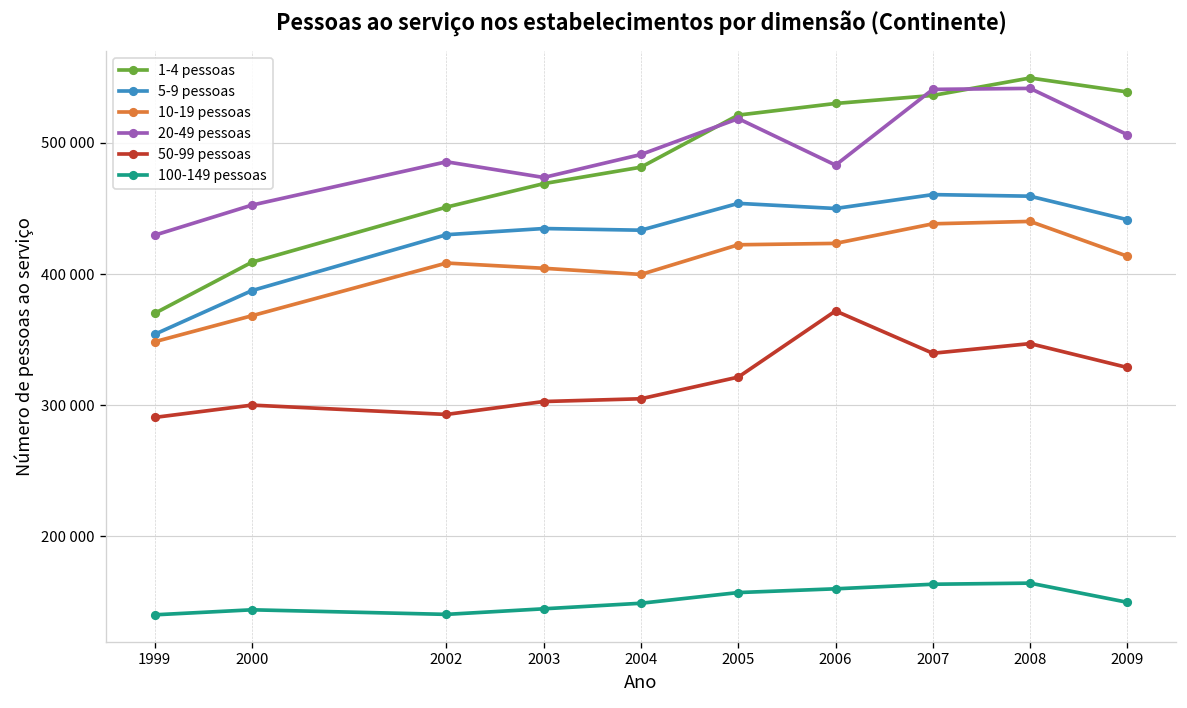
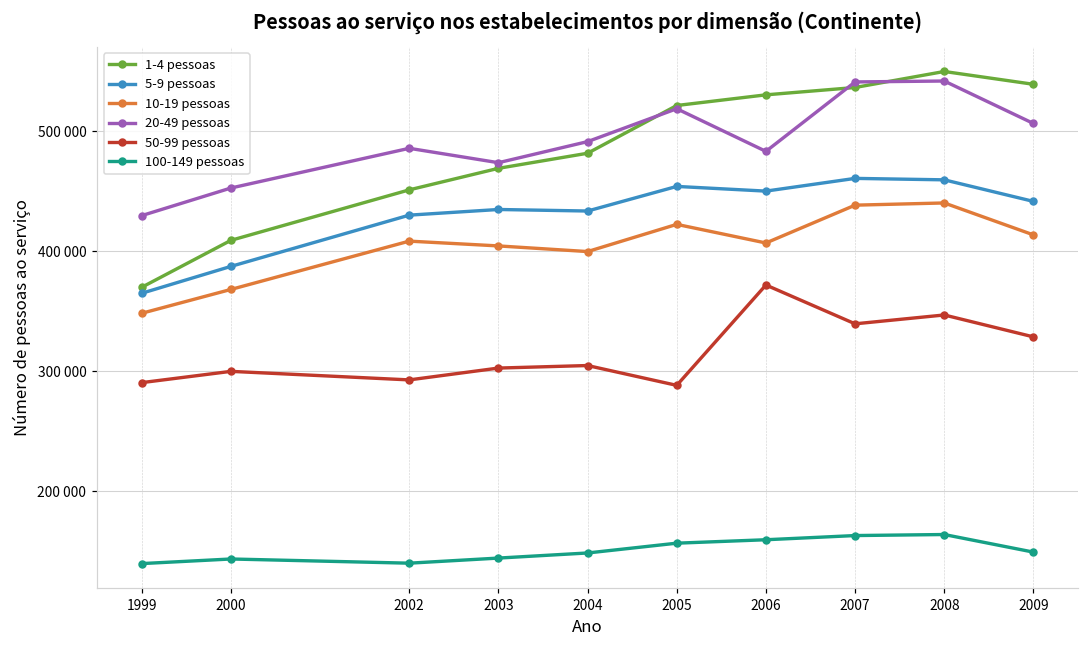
  {
    "1-4 pessoas": {
      "1999": 370000,
      "2000": 409000,
      "2002": 451000,
      "2003": 469000,
      "2004": 482000,
      "2005": 521000,
      "2006": 530000,
      "2007": 536000,
      "2008": 550000,
      "2009": 539000
    },
    "5-9 pessoas": {
-     "1999": 354000,
+     "1999": 365000,
      "2000": 387000,
      "2002": 430000,
      "2003": 435000,
      "2004": 433000,
      "2005": 454000,
      "2006": 450000,
      "2007": 461000,
      "2008": 459000,
      "2009": 441000
    },
    "10-19 pessoas": {
      "1999": 348000,
      "2000": 368000,
      "2002": 408000,
      "2003": 404000,
      "2004": 400000,
      "2005": 422000,
-     "2006": 423000,
+     "2006": 407000,
      "2007": 438000,
      "2008": 440000,
      "2009": 414000
    },
    "20-49 pessoas": {
      "1999": 430000,
      "2000": 453000,
      "2002": 486000,
      "2003": 474000,
      "2004": 491000,
      "2005": 519000,
      "2006": 483000,
      "2007": 541000,
      "2008": 542000,
      "2009": 506000
    },
    "50-99 pessoas": {
      "1999": 291000,
      "2000": 300000,
      "2002": 293000,
      "2003": 303000,
      "2004": 305000,
-     "2005": 321000,
+     "2005": 288000,
      "2006": 372000,
      "2007": 340000,
      "2008": 347000,
      "2009": 329000
    },
    "100-149 pessoas": {
      "1999": 140000,
      "2000": 144000,
      "2002": 140000,
      "2003": 145000,
      "2004": 149000,
      "2005": 157000,
      "2006": 160000,
      "2007": 163000,
      "2008": 164000,
      "2009": 150000
    }
  }
